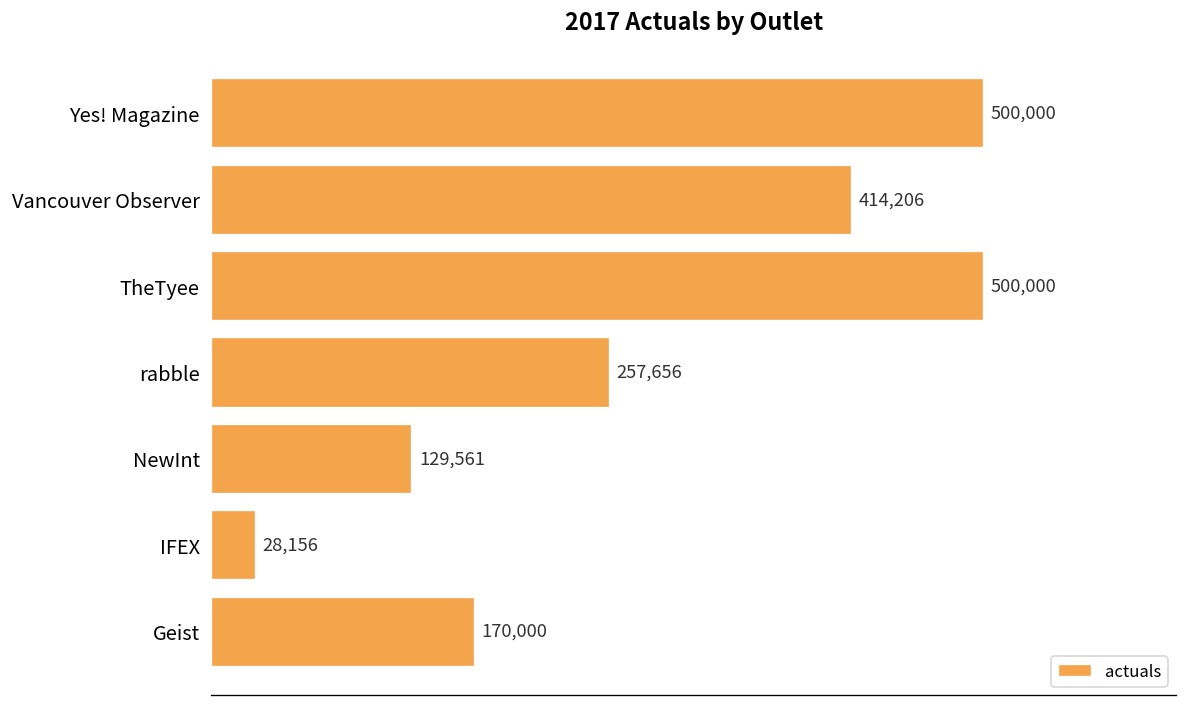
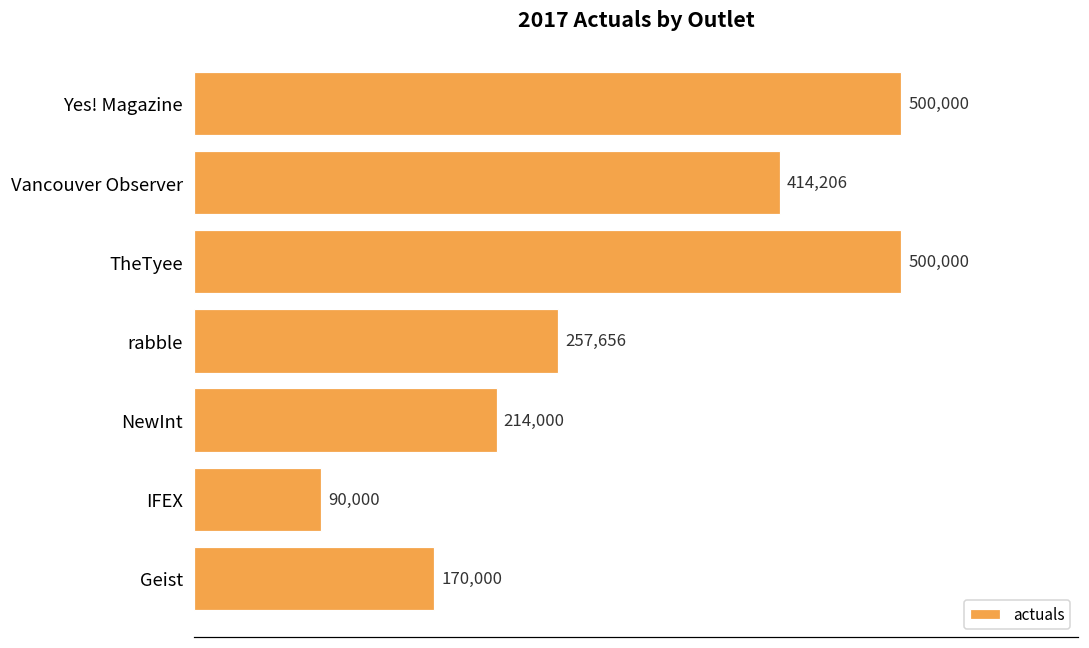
  {
    "Yes! Magazine": "500,000",
    "Vancouver Observer": "414,206",
    "TheTyee": "500,000",
    "rabble": "257,656",
-   "NewInt": "129,561",
-   "IFEX": "28,156",
+   "NewInt": "214,000",
+   "IFEX": "90,000",
    "Geist": "170,000"
  }
